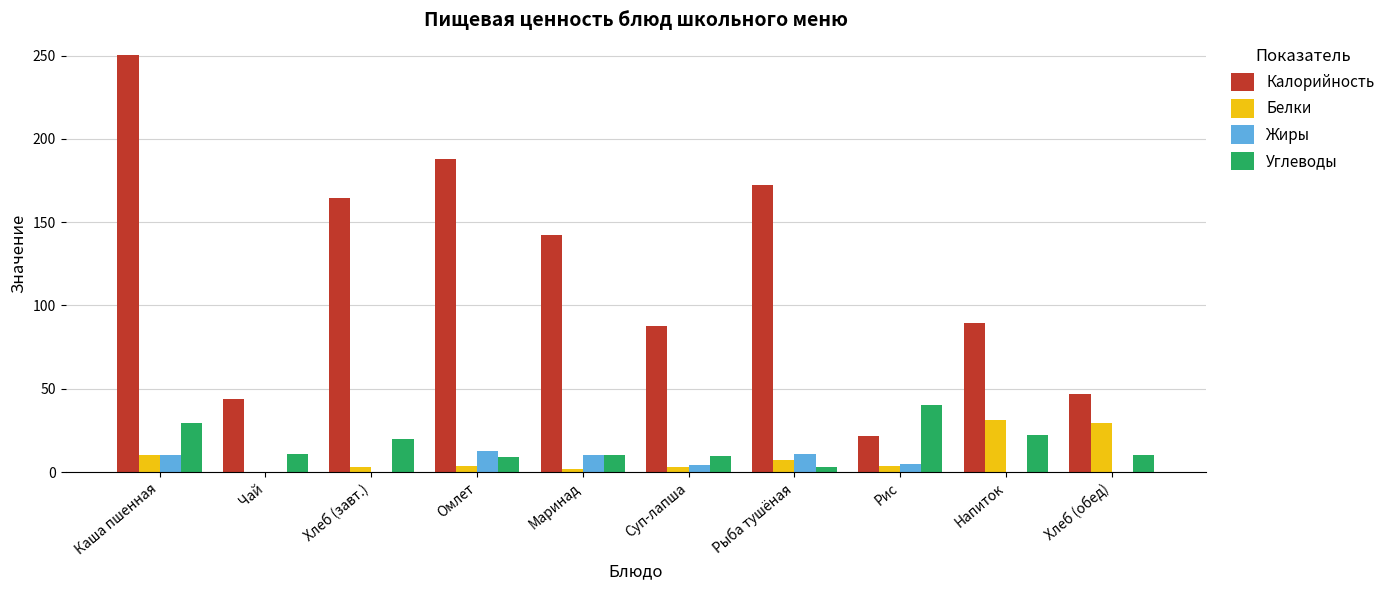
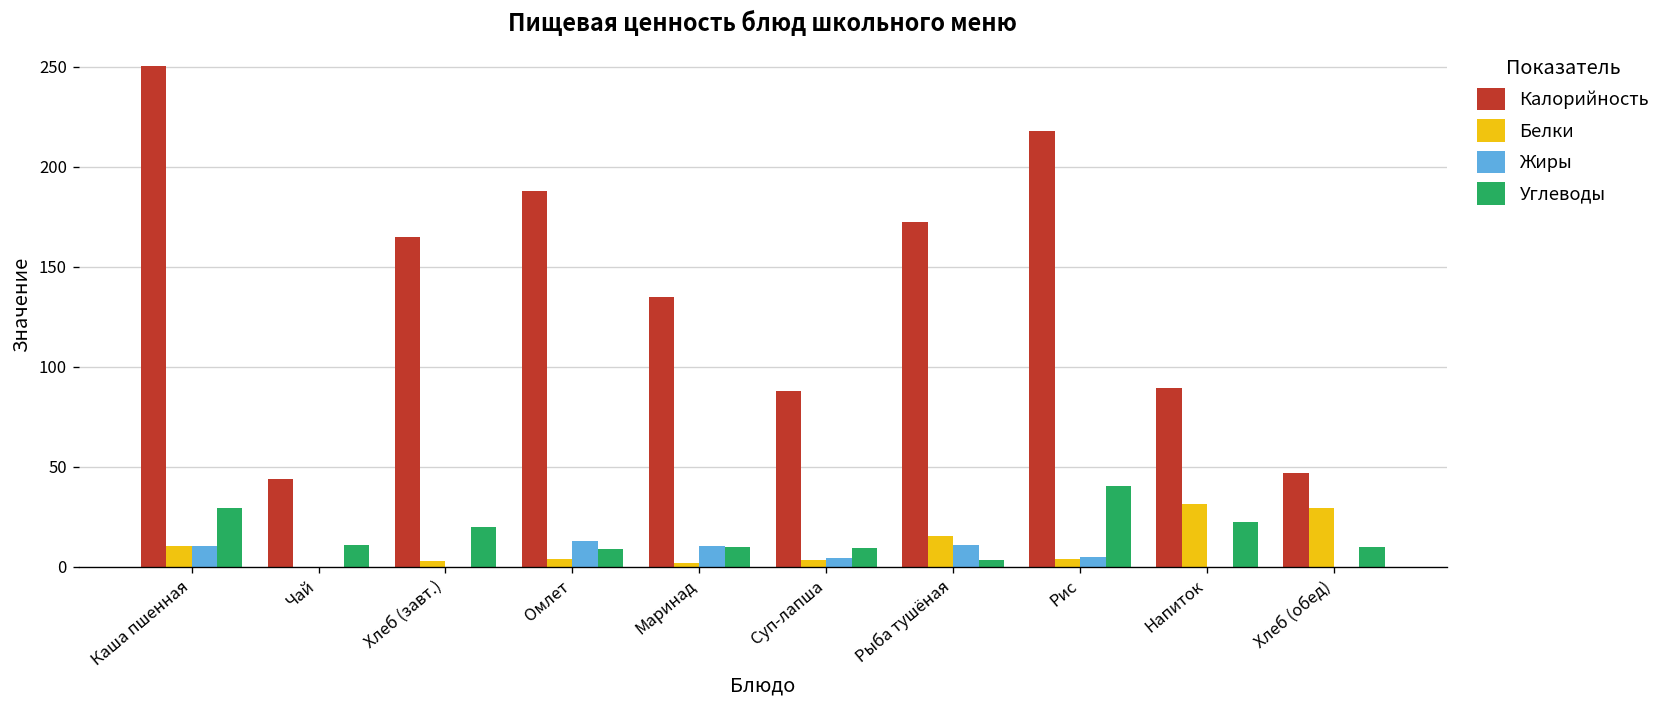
  {
    "Калорийность": {
      "Каша пшенная": 250,
      "Чай": 44,
      "Хлеб (завт.)": 165,
      "Омлет": 188,
-     "Маринад": 142,
+     "Маринад": 135,
      "Суп-лапша": 88,
      "Рыба тушёная": 172,
-     "Рис": 22,
+     "Рис": 218,
      "Напиток": 89,
      "Хлеб (обед)": 47
    },
    "Белки": {
      "Каша пшенная": 10,
      "Чай": 0,
      "Хлеб (завт.)": 3,
      "Омлет": 4,
      "Маринад": 2,
      "Суп-лапша": 3,
-     "Рыба тушёная": 7,
+     "Рыба тушёная": 15,
      "Рис": 4,
      "Напиток": 31,
      "Хлеб (обед)": 30
    },
    "Жиры": {
      "Каша пшенная": 10,
      "Чай": 0,
      "Хлеб (завт.)": 0,
      "Омлет": 13,
      "Маринад": 10,
      "Суп-лапша": 4,
      "Рыба тушёная": 11,
      "Рис": 5,
      "Напиток": 0,
      "Хлеб (обед)": 0
    },
    "Углеводы": {
      "Каша пшенная": 29,
      "Чай": 11,
      "Хлеб (завт.)": 20,
      "Омлет": 9,
      "Маринад": 10,
      "Суп-лапша": 9,
      "Рыба тушёная": 3,
      "Рис": 40,
      "Напиток": 22,
      "Хлеб (обед)": 10
    }
  }
